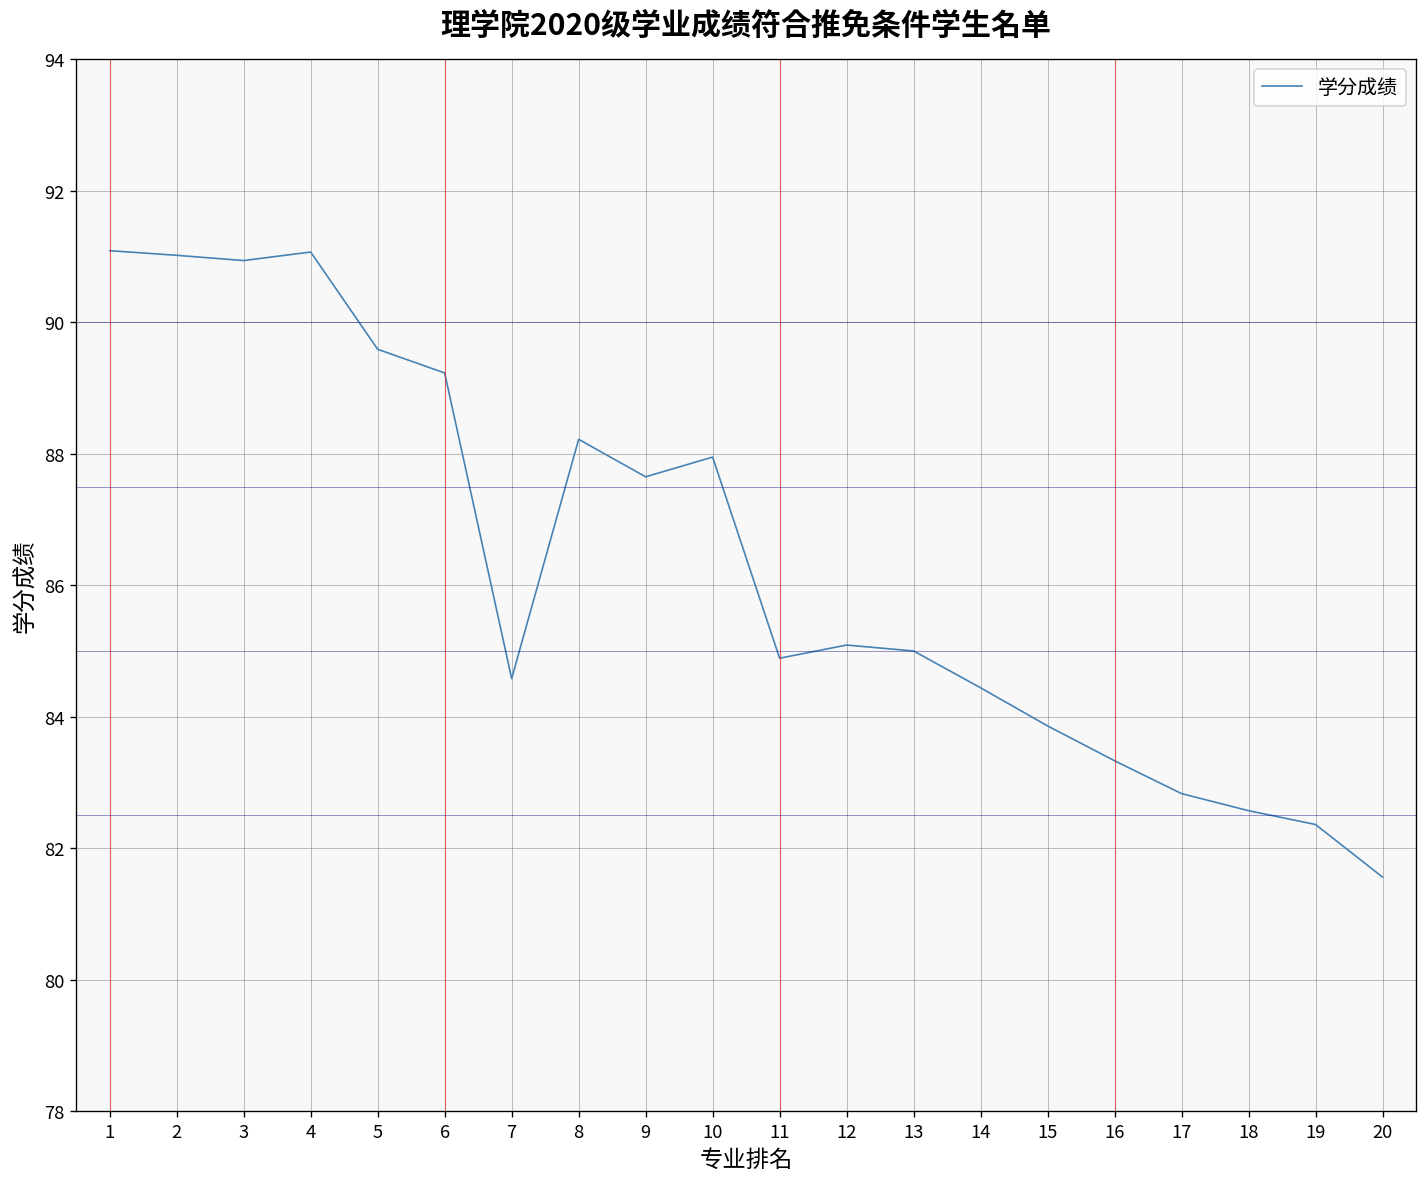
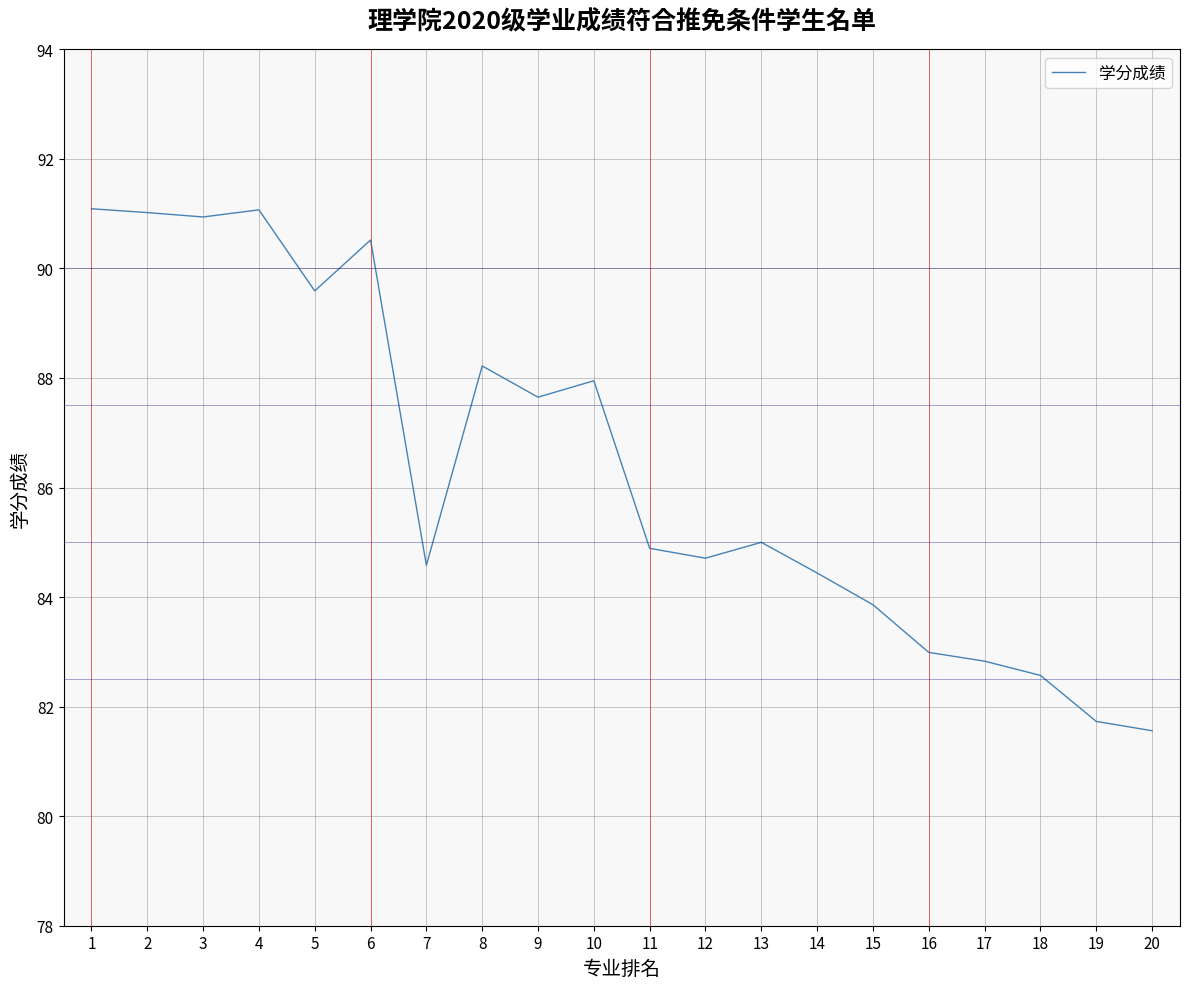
  {
    "1": 91.1,
    "2": 91.0,
    "3": 90.9,
    "4": 91.1,
    "5": 89.6,
-   "6": 89.2,
+   "6": 90.5,
    "7": 84.6,
    "8": 88.2,
    "9": 87.7,
    "10": 88.0,
    "11": 84.9,
-   "12": 85.1,
+   "12": 84.7,
    "13": 85.0,
    "14": 84.4,
    "15": 83.9,
-   "16": 83.3,
+   "16": 83.0,
    "17": 82.8,
    "18": 82.6,
-   "19": 82.4,
+   "19": 81.7,
    "20": 81.6
  }
